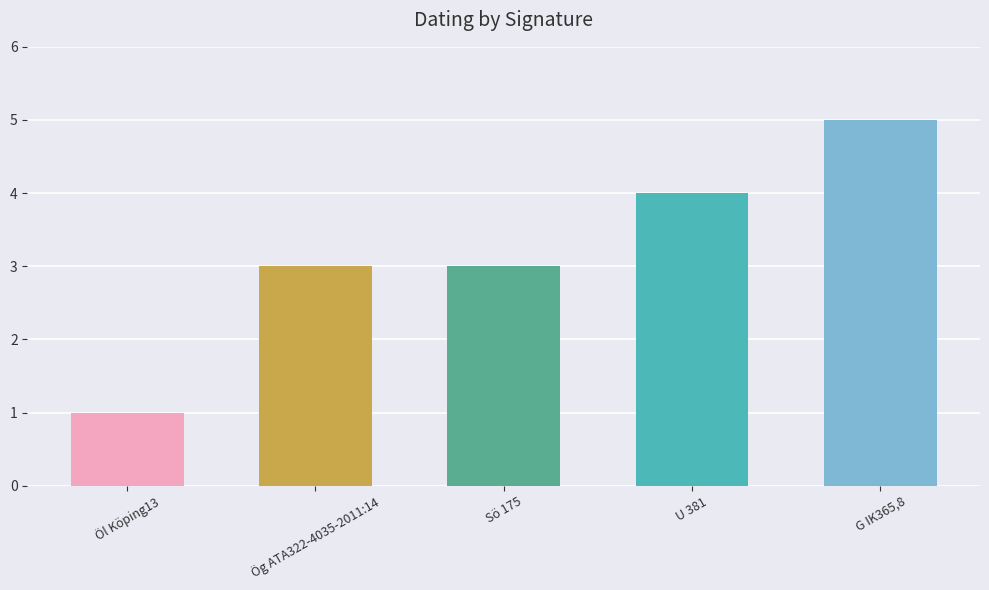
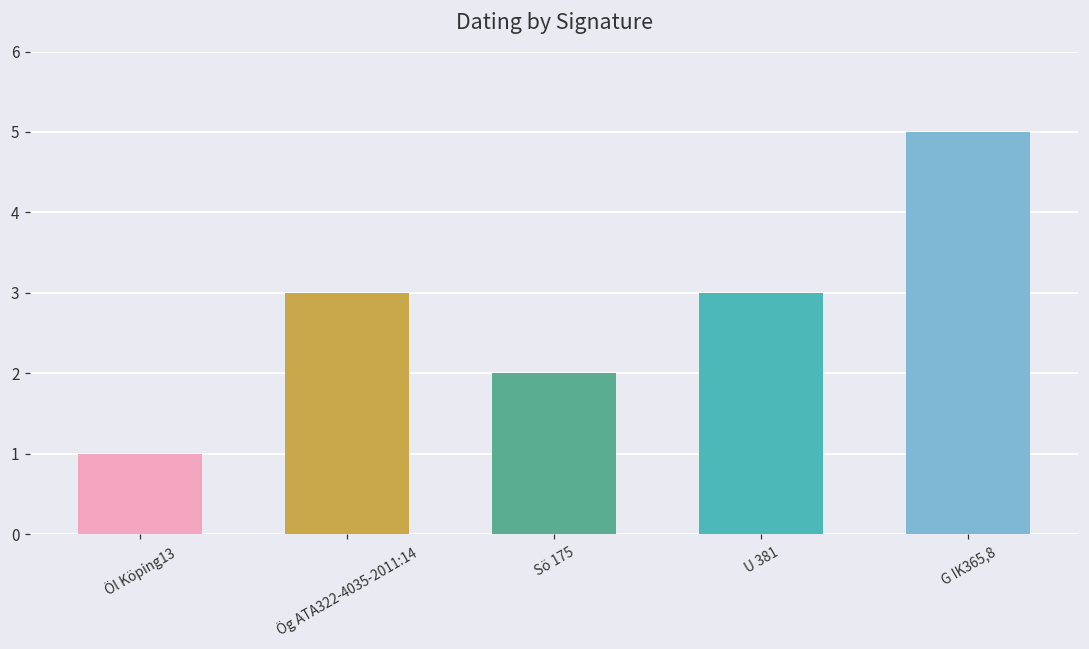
  {
    "Öl Köping13": 1,
    "Ög ATA322-4035-2011:14": 3,
-   "Sö 175": 3,
-   "U 381": 4,
+   "Sö 175": 2,
+   "U 381": 3,
    "G IK365,8": 5
  }
